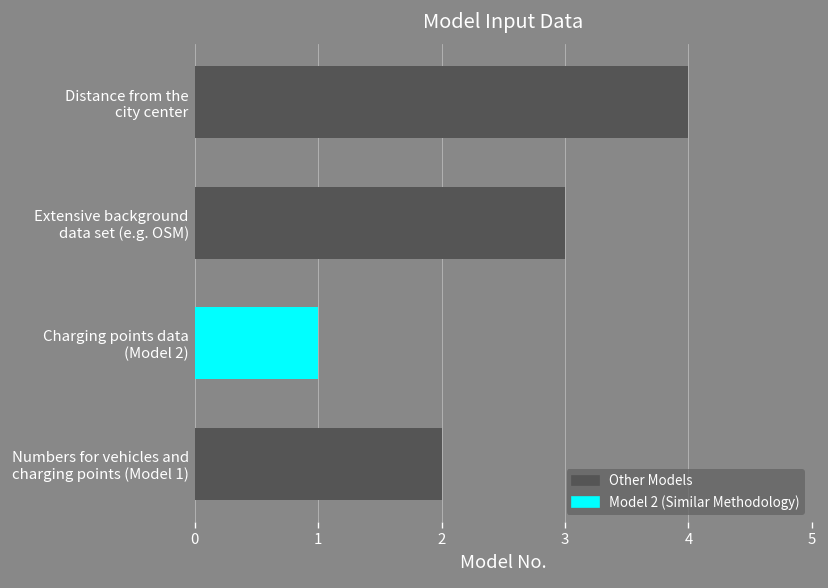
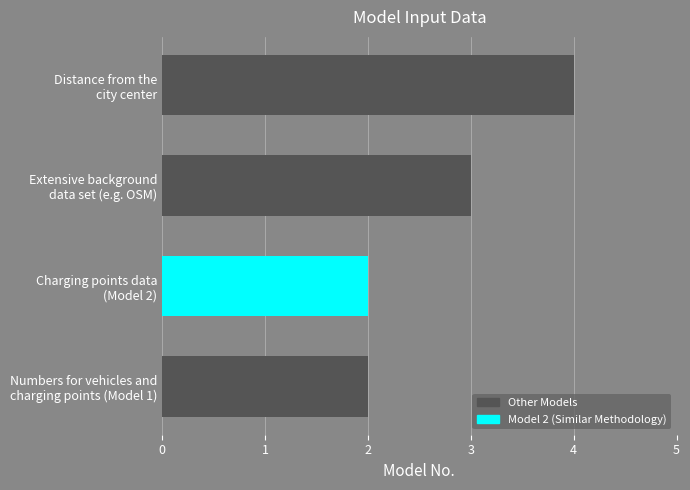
  {
    "Distance from the city center": 4,
    "Extensive background data set (e.g. OSM)": 3,
-   "Charging points data (Model 2)": 1,
+   "Charging points data (Model 2)": 2,
    "Numbers for vehicles and charging points (Model 1)": 2
  }
